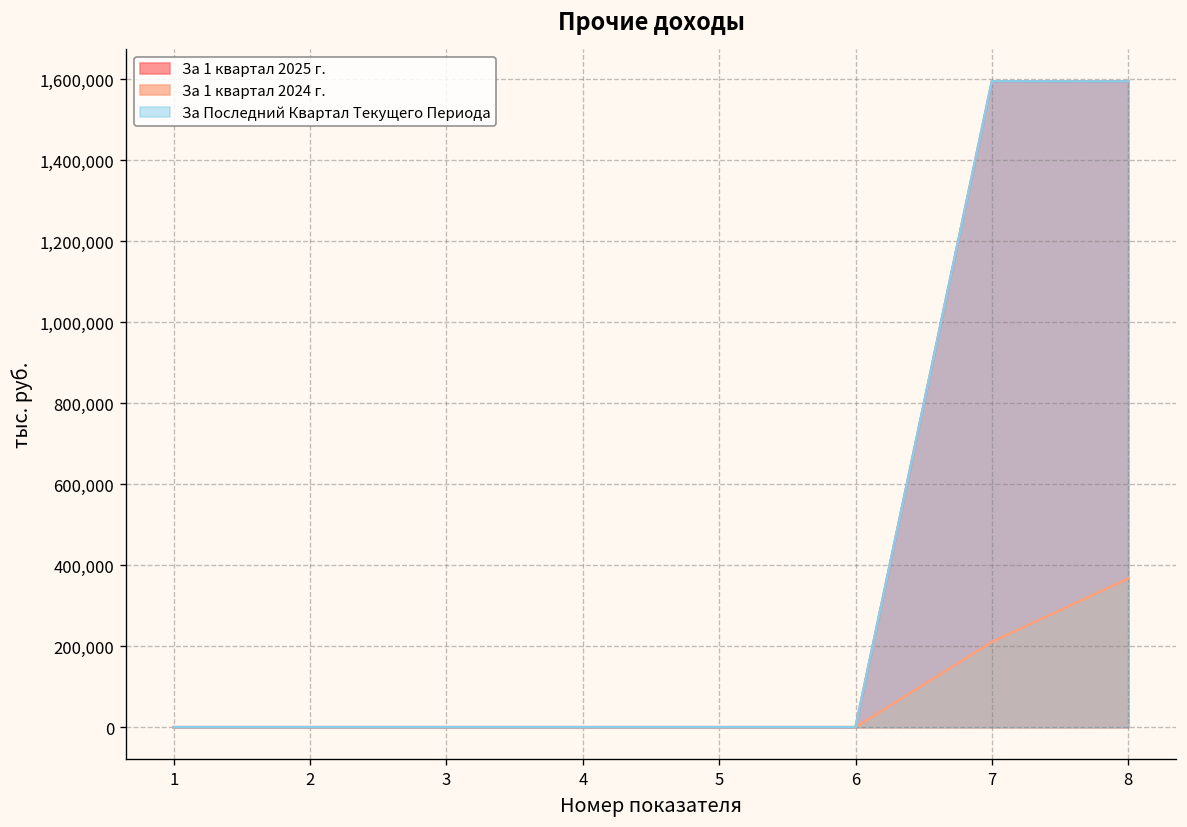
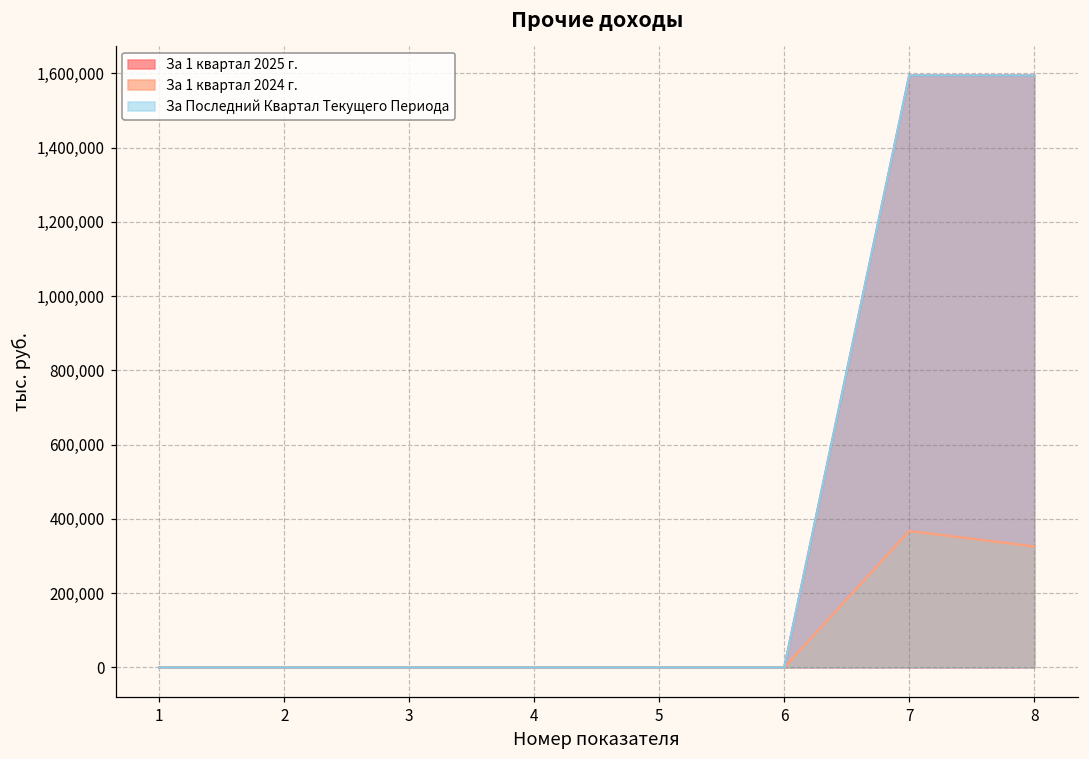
  {
    "За Последний Квартал Текущего Периода": {
      "7": "1,590,000",
      "8": "1,590,000"
    },
    "За 1 квартал 2024 г.": {
-     "7": "210,000",
-     "8": "370,000"
+     "7": "370,000",
+     "8": "330,000"
    }
  }
